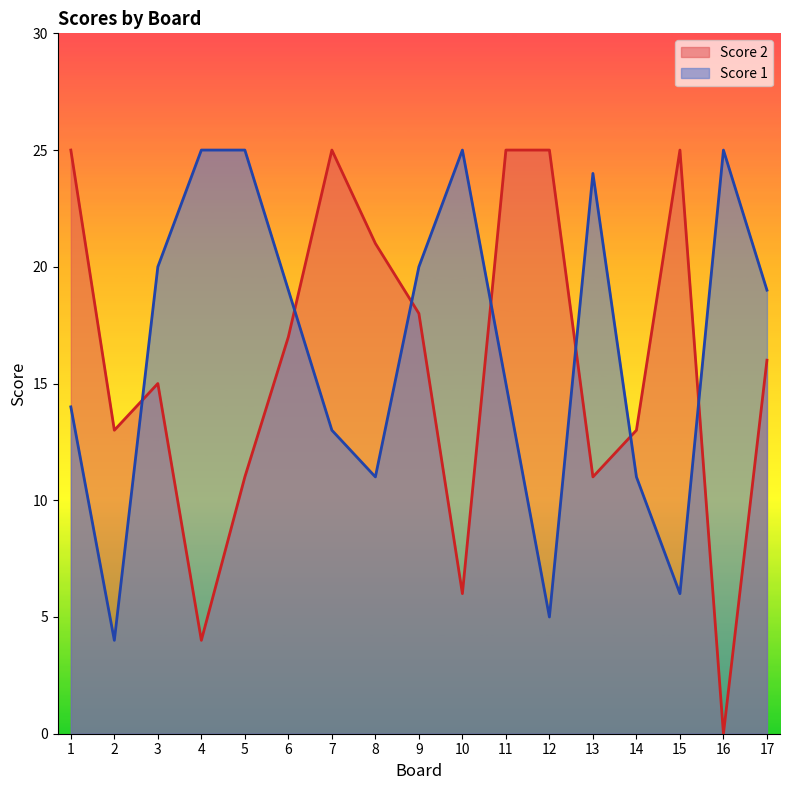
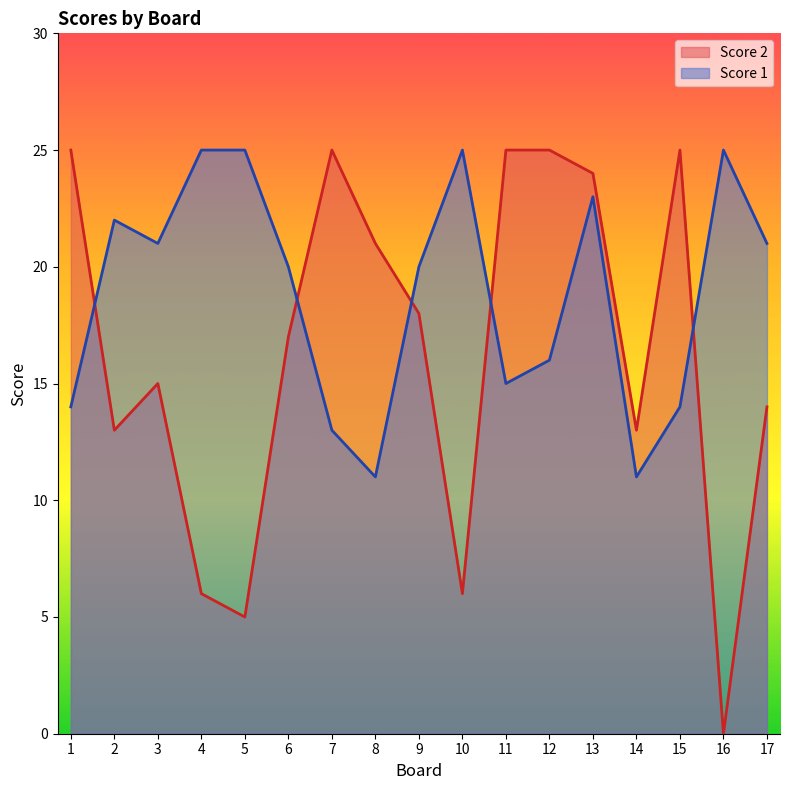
  {
    "Score 2": {
      "1": 25,
      "2": 13,
      "3": 15,
-     "4": 4,
-     "5": 11,
+     "4": 6,
+     "5": 5,
      "6": 17,
      "7": 25,
      "8": 21,
      "9": 18,
      "10": 6,
      "11": 25,
      "12": 25,
-     "13": 11,
+     "13": 24,
      "14": 13,
      "15": 25,
      "16": 0,
-     "17": 16
+     "17": 14
    },
    "Score 1": {
      "1": 14,
-     "2": 4,
-     "3": 20,
+     "2": 22,
+     "3": 21,
      "4": 25,
      "5": 25,
-     "6": 19,
+     "6": 20,
      "7": 13,
      "8": 11,
      "9": 20,
      "10": 25,
      "11": 15,
-     "12": 5,
-     "13": 24,
+     "12": 16,
+     "13": 23,
      "14": 11,
-     "15": 6,
+     "15": 14,
      "16": 25,
-     "17": 19
+     "17": 21
    }
  }
